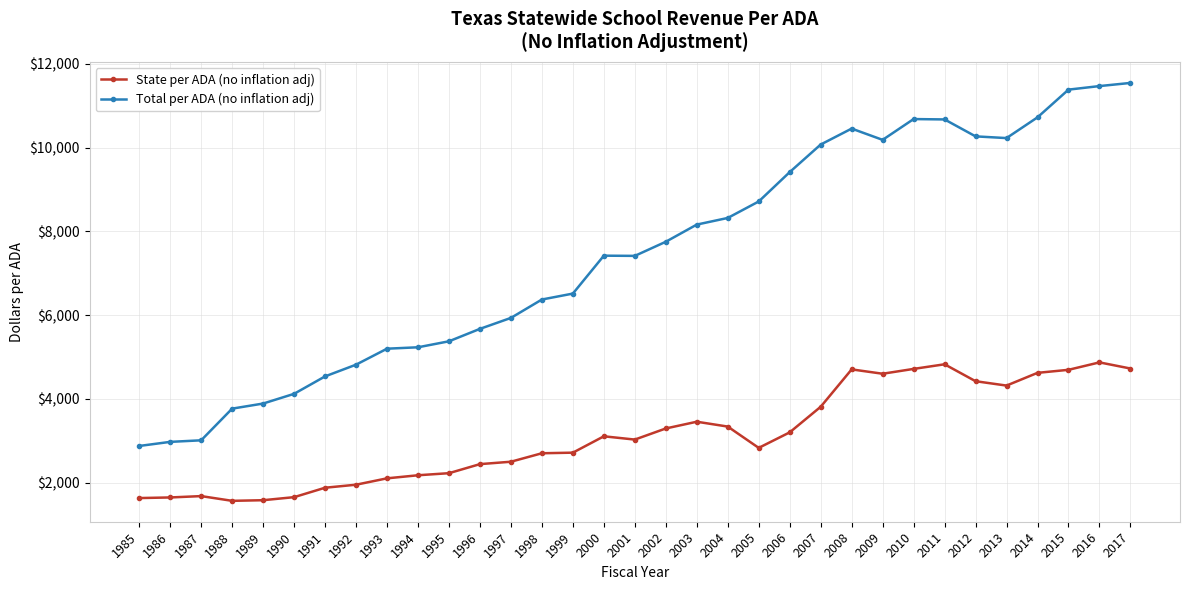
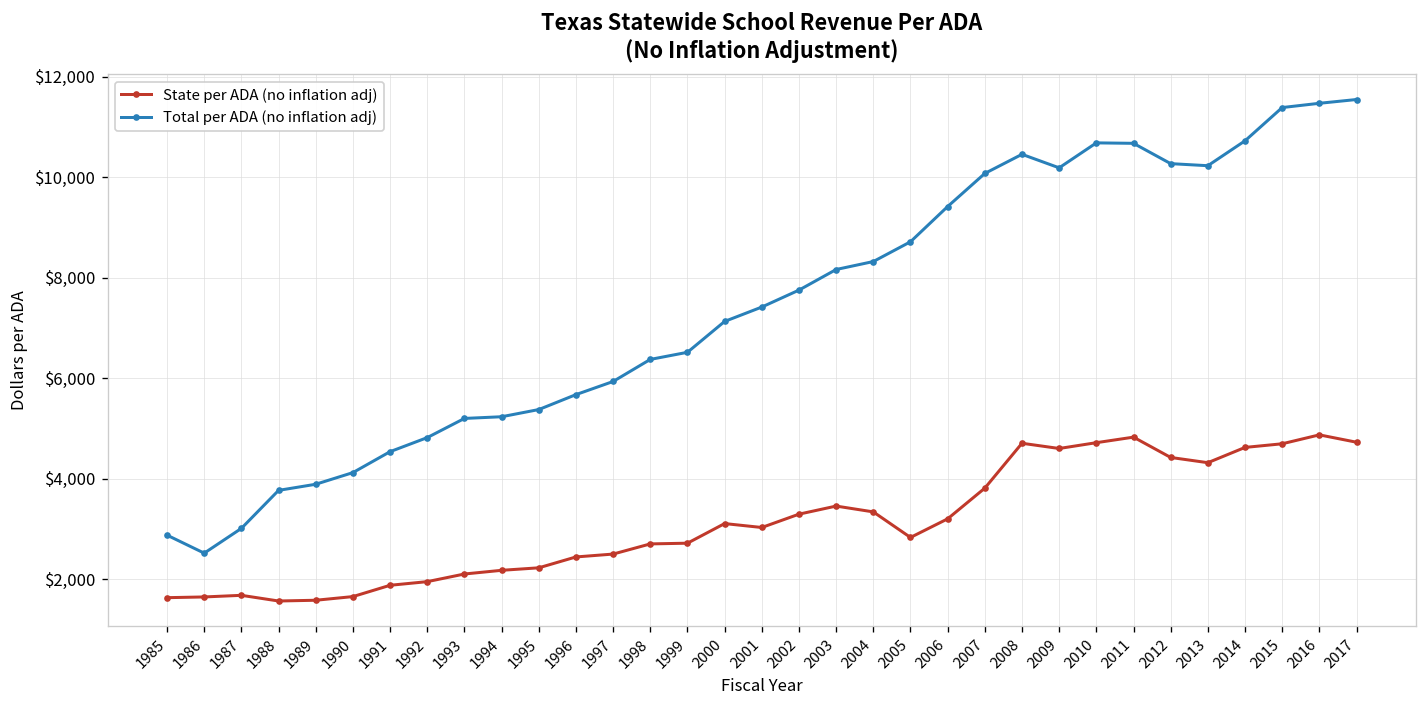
  {
    "State per ADA (no inflation adj)": {
      "1985": "$1,600",
      "1986": "$1,600",
      "1987": "$1,700",
      "1988": "$1,600",
      "1989": "$1,600",
      "1990": "$1,700",
      "1991": "$1,900",
      "1992": "$2,000",
      "1993": "$2,100",
      "1994": "$2,200",
      "1995": "$2,200",
      "1996": "$2,400",
      "1997": "$2,500",
      "1998": "$2,700",
      "1999": "$2,700",
      "2000": "$3,100",
      "2001": "$3,000",
      "2002": "$3,300",
      "2003": "$3,500",
      "2004": "$3,300",
      "2005": "$2,800",
      "2006": "$3,200",
      "2007": "$3,800",
      "2008": "$4,700",
      "2009": "$4,600",
      "2010": "$4,700",
      "2011": "$4,800",
      "2012": "$4,400",
      "2013": "$4,300",
      "2014": "$4,600",
      "2015": "$4,700",
      "2016": "$4,900",
      "2017": "$4,700"
    },
    "Total per ADA (no inflation adj)": {
      "1985": "$2,900",
-     "1986": "$3,000",
+     "1986": "$2,500",
      "1987": "$3,000",
      "1988": "$3,800",
      "1989": "$3,900",
      "1990": "$4,100",
      "1991": "$4,500",
      "1992": "$4,800",
      "1993": "$5,200",
      "1994": "$5,200",
      "1995": "$5,400",
      "1996": "$5,700",
      "1997": "$5,900",
      "1998": "$6,400",
      "1999": "$6,500",
-     "2000": "$7,400",
+     "2000": "$7,100",
      "2001": "$7,400",
      "2002": "$7,800",
      "2003": "$8,200",
      "2004": "$8,300",
      "2005": "$8,700",
      "2006": "$9,400",
      "2007": "$10,100",
      "2008": "$10,500",
      "2009": "$10,200",
      "2010": "$10,700",
      "2011": "$10,700",
      "2012": "$10,300",
      "2013": "$10,200",
      "2014": "$10,700",
      "2015": "$11,400",
      "2016": "$11,500",
      "2017": "$11,500"
    }
  }
